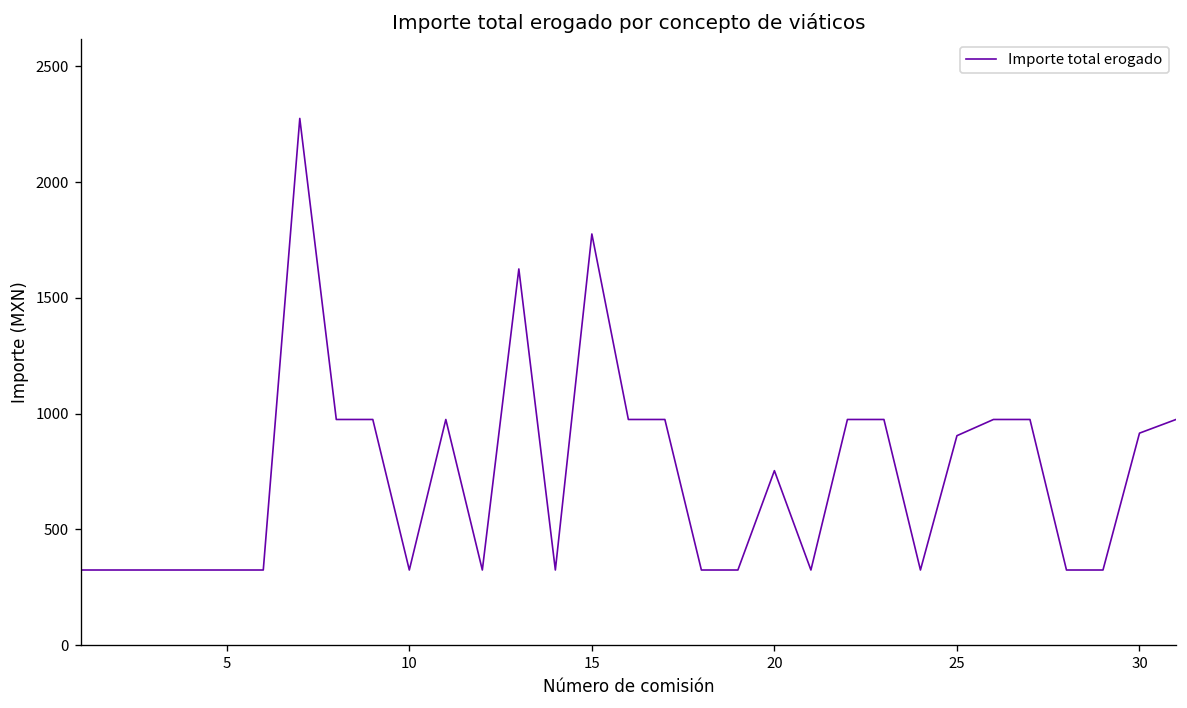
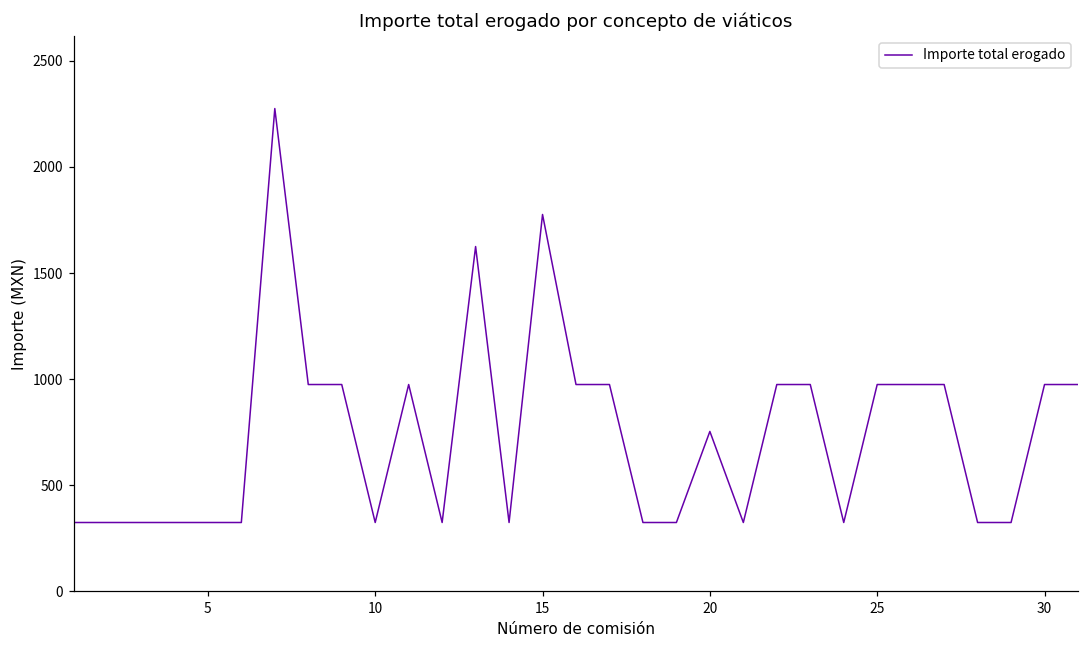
  {
    "5": 330,
    "10": 330,
    "15": 1780,
    "20": 750,
-   "25": 910,
-   "30": 920
+   "25": 980,
+   "30": 980
  }
